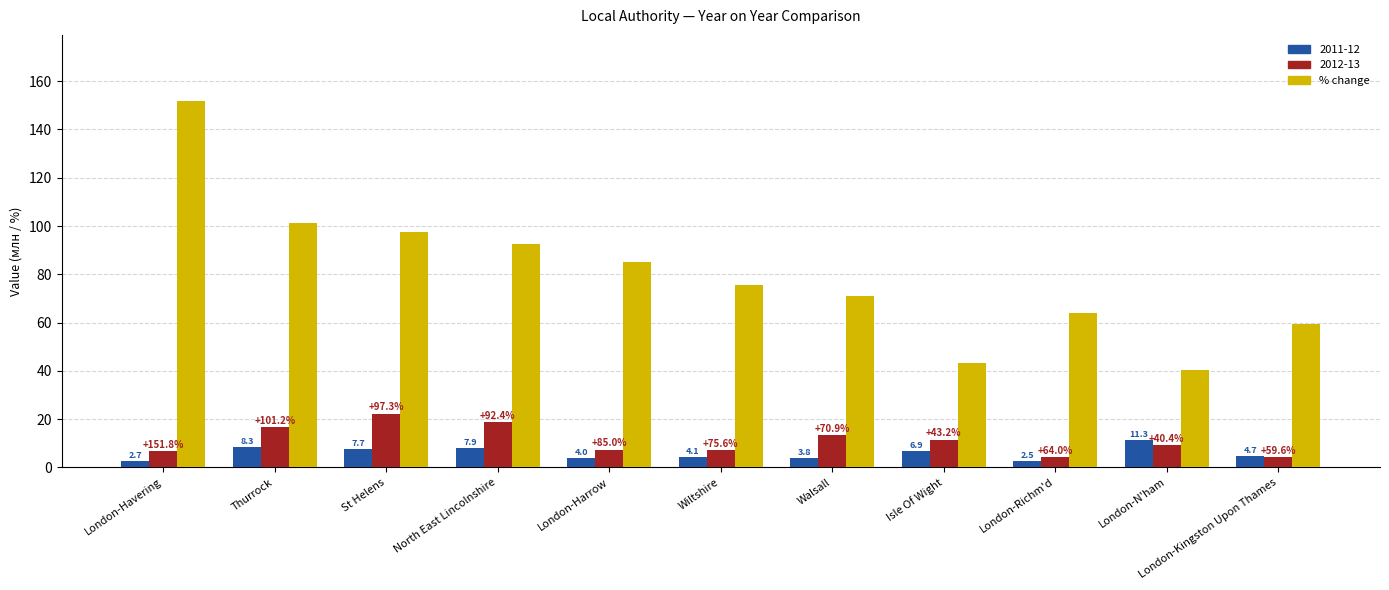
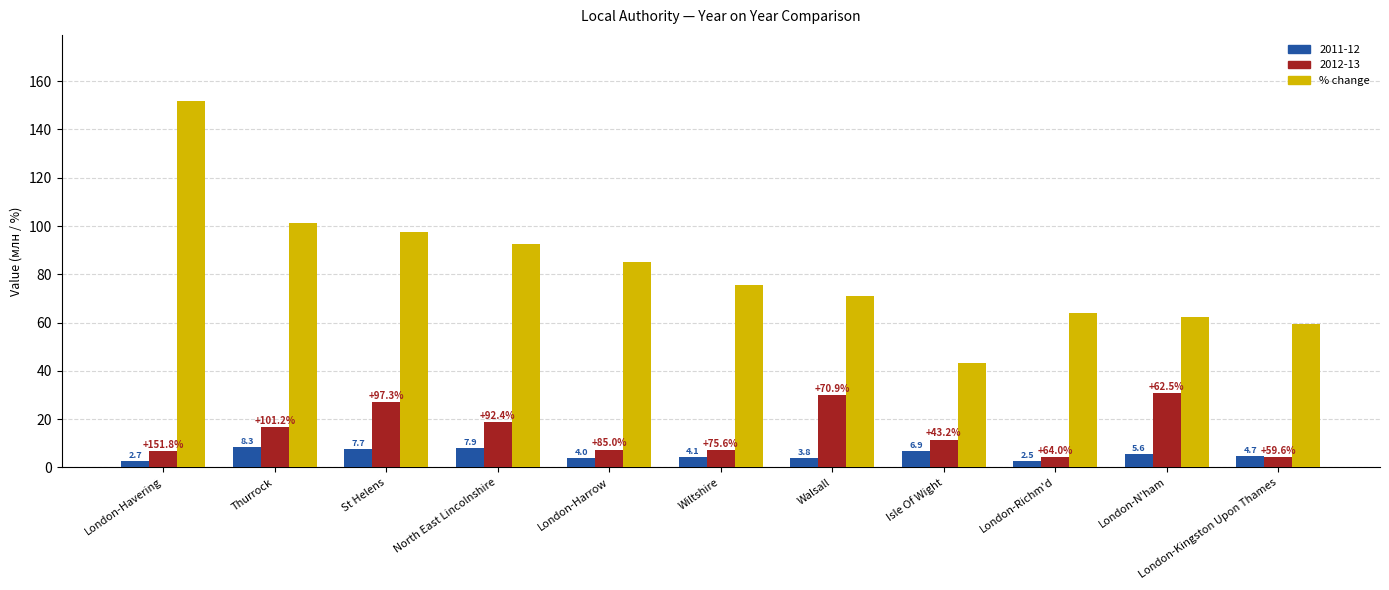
  {
    "2011-12": {
      "London-Havering": "2.7",
      "Thurrock": "8.3",
      "St Helens": "7.7",
      "North East Lincolnshire": "7.9",
      "London-Harrow": "4.0",
      "Wiltshire": "4.1",
      "Walsall": "3.8",
      "Isle Of Wight": "6.9",
      "London-Richm'd": "2.5",
-     "London-N'ham": "11.3",
+     "London-N'ham": "5.6",
      "London-Kingston Upon Thames": "4.7"
    },
    "2012-13": {
-     "St Helens": "22",
-     "Walsall": "14",
-     "London-N'ham": "9"
+     "St Helens": "27",
+     "Walsall": "30",
+     "London-N'ham": "31"
    },
    "% change": {
-     "London-N'ham": "+40.4%"
+     "London-N'ham": "+62.5%"
    }
  }
